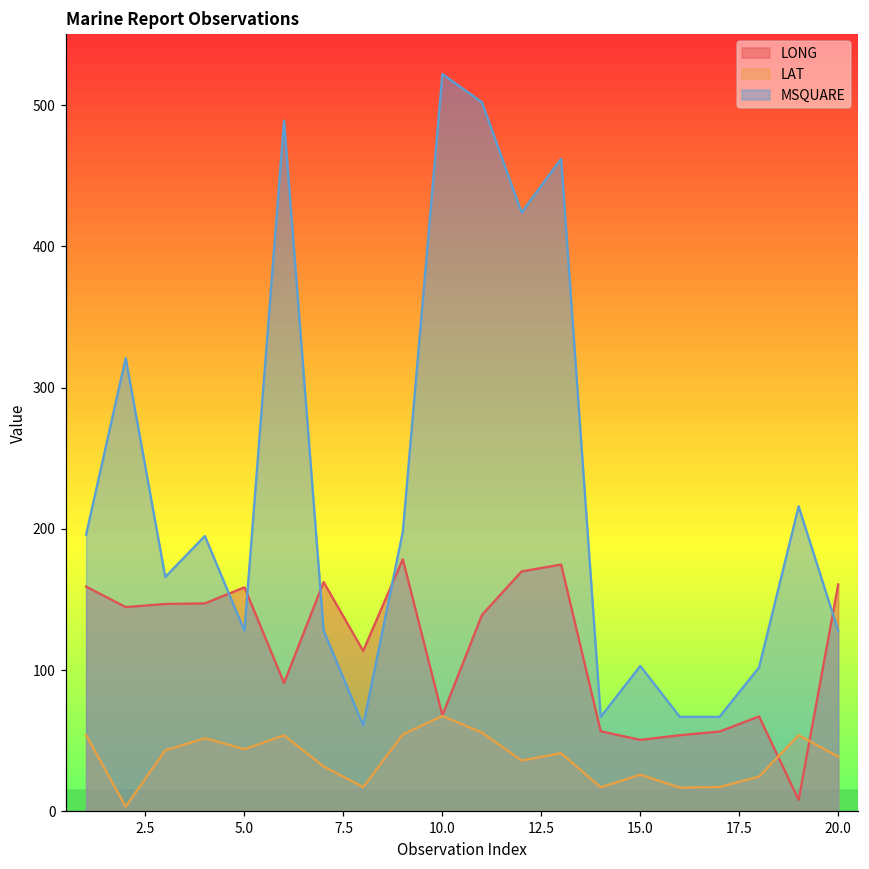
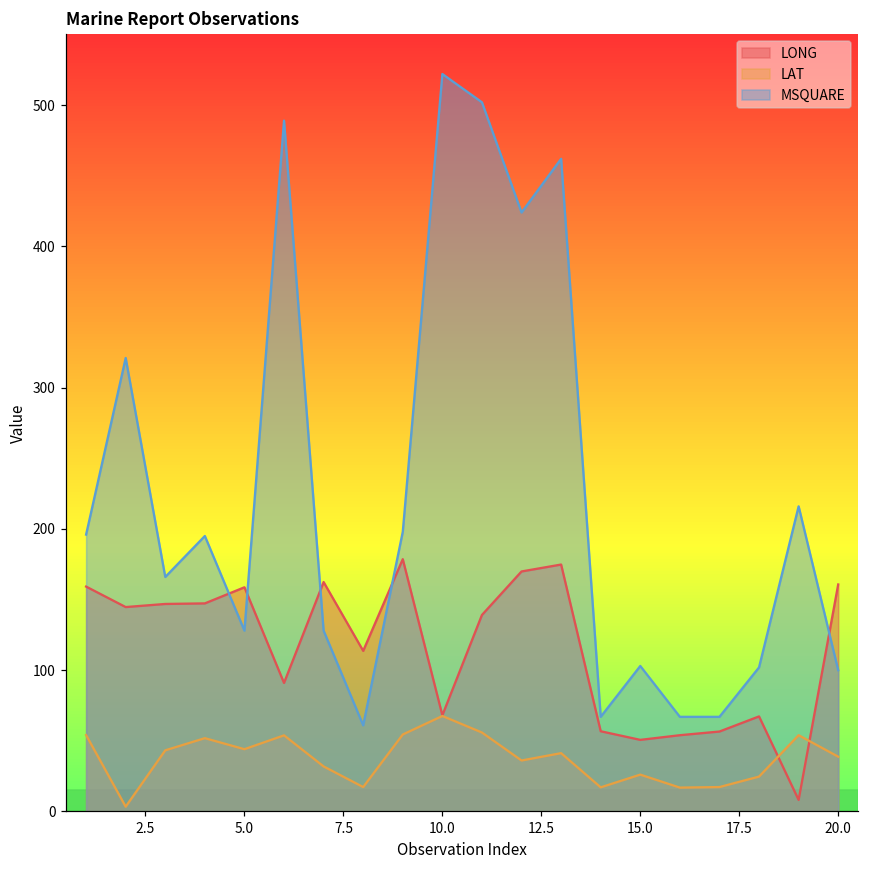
  {
    "MSQUARE": {
      "5.0": 128,
      "10.0": 522,
      "15.0": 103,
-     "20.0": 128
+     "20.0": 100
    }
  }
